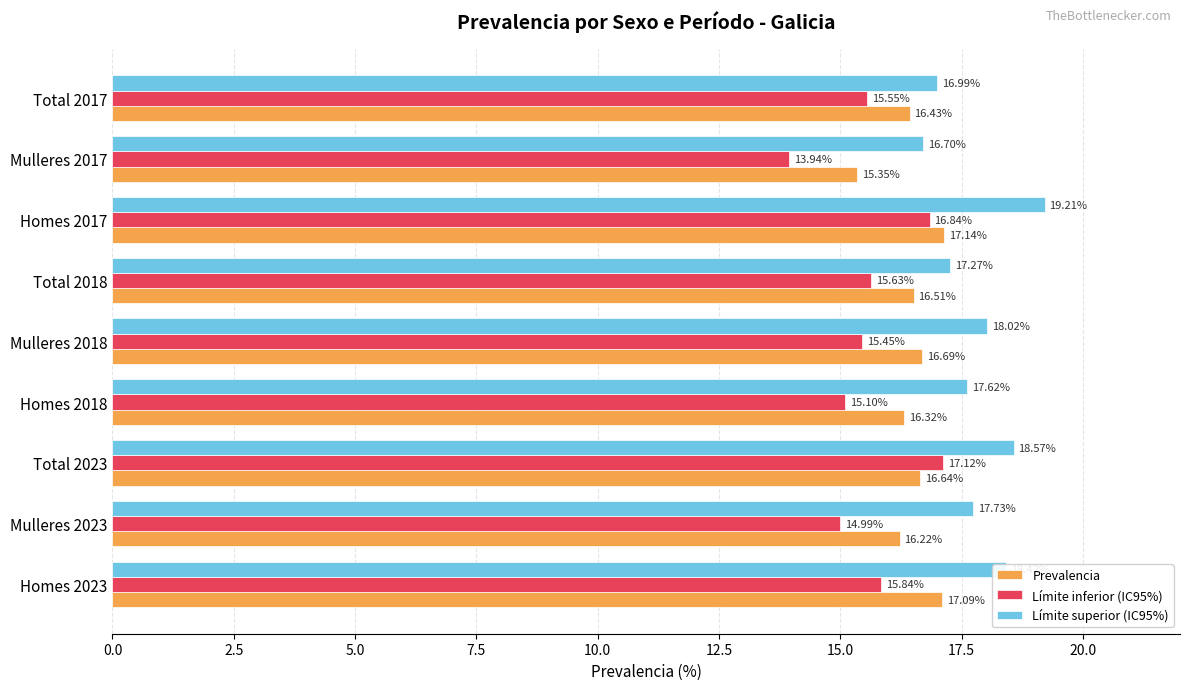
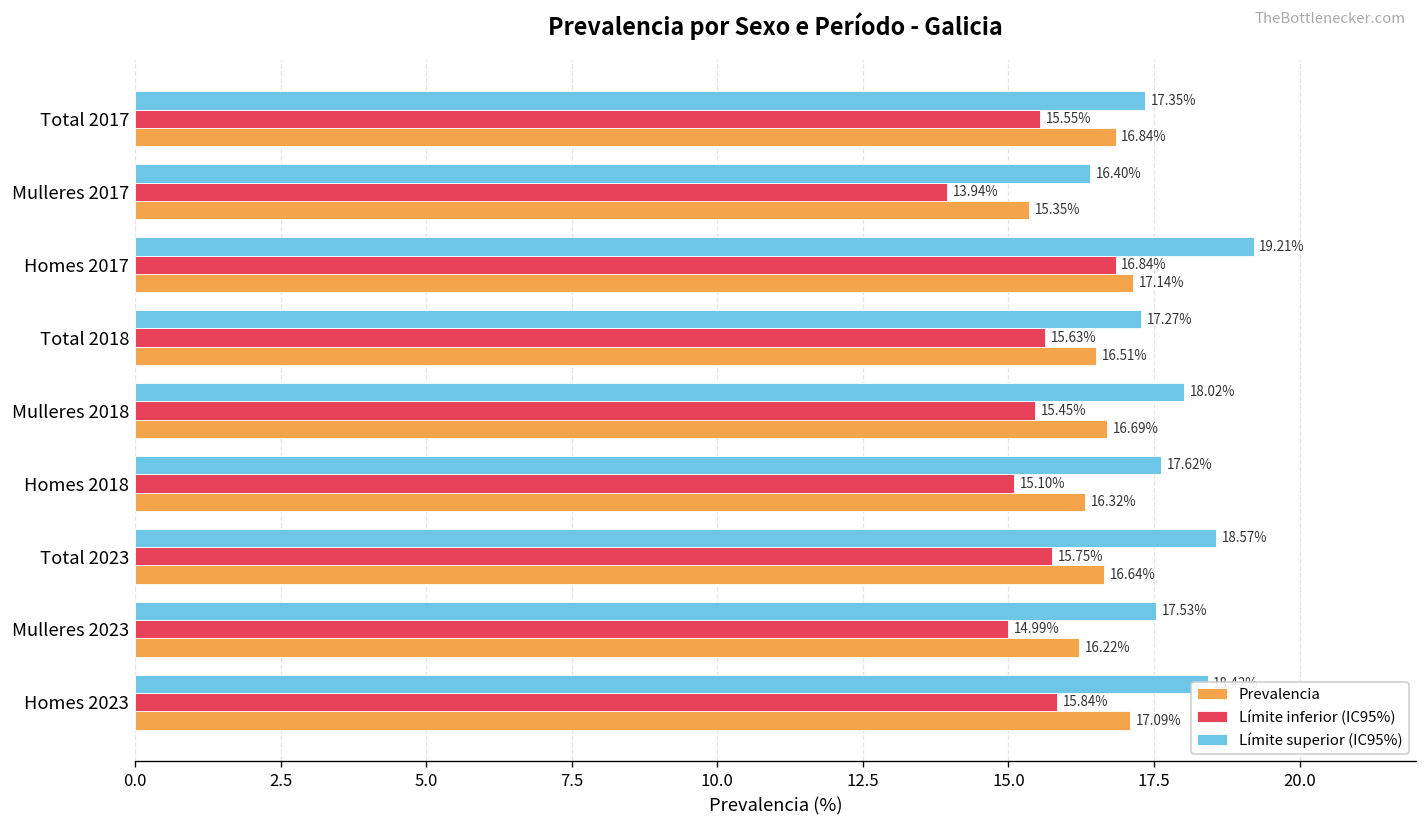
  {
    "Prevalencia": {
-     "Total 2017": "16.43%",
+     "Total 2017": "16.84%",
      "Mulleres 2017": "15.35%",
      "Homes 2017": "17.14%",
      "Total 2018": "16.51%",
      "Mulleres 2018": "16.69%",
      "Homes 2018": "16.32%",
      "Total 2023": "16.64%",
      "Mulleres 2023": "16.22%",
      "Homes 2023": "17.09%"
    },
    "Límite inferior (IC95%)": {
      "Total 2017": "15.55%",
      "Mulleres 2017": "13.94%",
      "Homes 2017": "16.84%",
      "Total 2018": "15.63%",
      "Mulleres 2018": "15.45%",
      "Homes 2018": "15.10%",
-     "Total 2023": "17.12%",
+     "Total 2023": "15.75%",
      "Mulleres 2023": "14.99%",
      "Homes 2023": "15.84%"
    },
    "Límite superior (IC95%)": {
-     "Total 2017": "16.99%",
-     "Mulleres 2017": "16.70%",
+     "Total 2017": "17.35%",
+     "Mulleres 2017": "16.40%",
      "Homes 2017": "19.21%",
      "Total 2018": "17.27%",
      "Mulleres 2018": "18.02%",
      "Homes 2018": "17.62%",
      "Total 2023": "18.57%",
-     "Mulleres 2023": "17.73%"
+     "Mulleres 2023": "17.53%"
    }
  }
